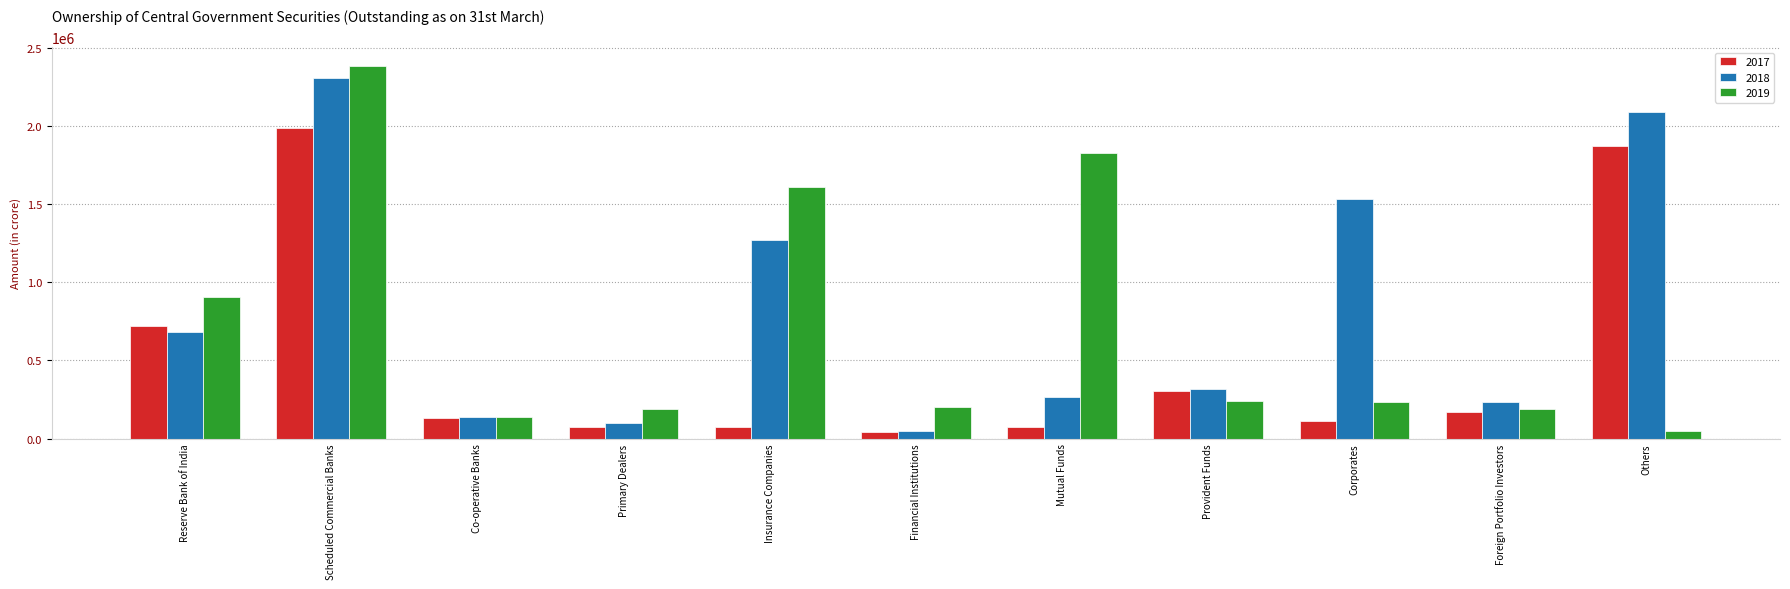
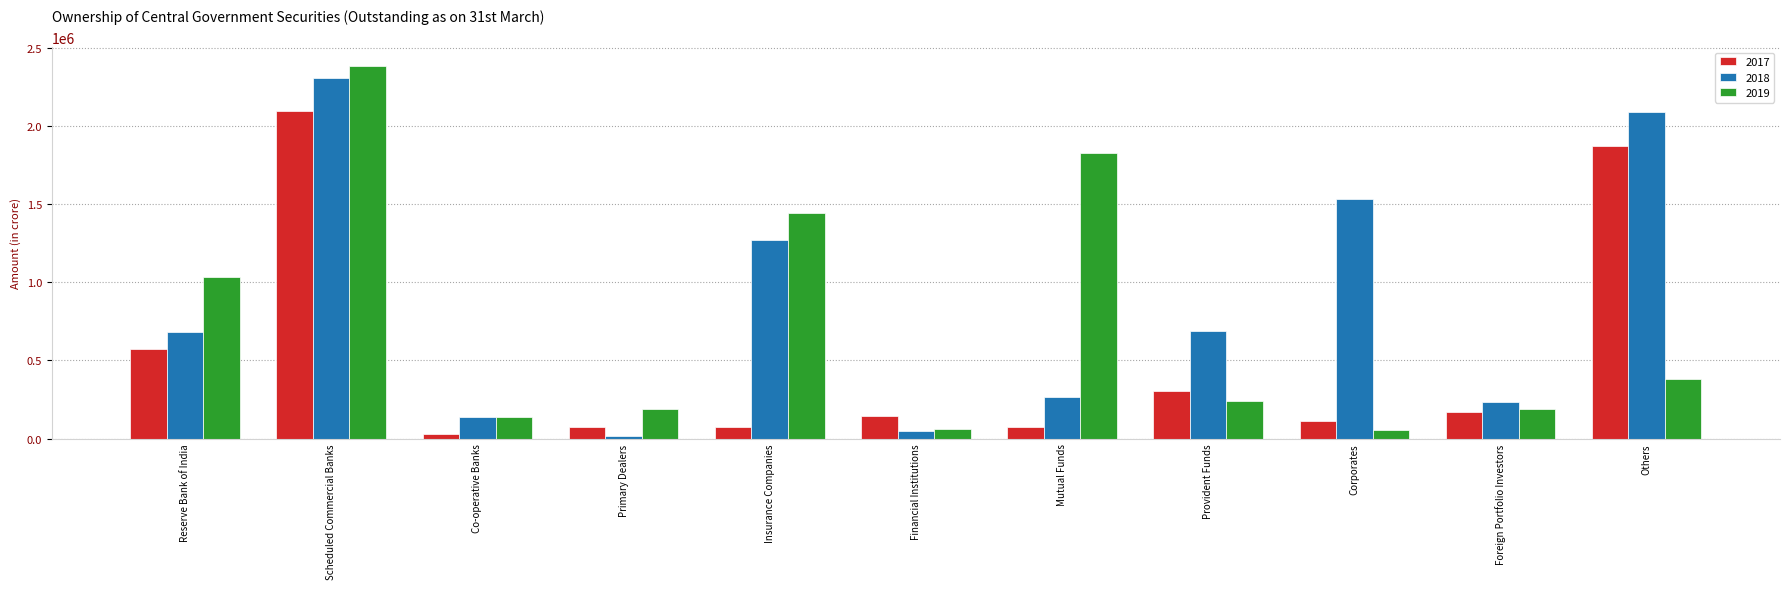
  {
    "2017": {
-     "Reserve Bank of India": 720000,
-     "Scheduled Commercial Banks": 1990000,
-     "Co-operative Banks": 130000,
+     "Reserve Bank of India": 570000,
+     "Scheduled Commercial Banks": 2100000,
+     "Co-operative Banks": 30000,
      "Primary Dealers": 80000,
      "Insurance Companies": 70000,
-     "Financial Institutions": 40000,
+     "Financial Institutions": 150000,
      "Mutual Funds": 70000,
      "Provident Funds": 310000,
      "Corporates": 110000,
      "Foreign Portfolio Investors": 170000,
      "Others": 1870000
    },
    "2018": {
      "Reserve Bank of India": 680000,
      "Scheduled Commercial Banks": 2300000,
      "Co-operative Banks": 140000,
-     "Primary Dealers": 100000,
+     "Primary Dealers": 20000,
      "Insurance Companies": 1270000,
      "Financial Institutions": 50000,
      "Mutual Funds": 260000,
-     "Provident Funds": 320000,
+     "Provident Funds": 690000,
      "Corporates": 1530000,
      "Foreign Portfolio Investors": 230000,
      "Others": 2090000
    },
    "2019": {
-     "Reserve Bank of India": 900000,
+     "Reserve Bank of India": 1030000,
      "Scheduled Commercial Banks": 2380000,
      "Co-operative Banks": 140000,
      "Primary Dealers": 190000,
-     "Insurance Companies": 1610000,
-     "Financial Institutions": 200000,
+     "Insurance Companies": 1440000,
+     "Financial Institutions": 60000,
      "Mutual Funds": 1830000,
      "Provident Funds": 240000,
-     "Corporates": 230000,
+     "Corporates": 60000,
      "Foreign Portfolio Investors": 190000,
-     "Others": 50000
+     "Others": 380000
    }
  }
